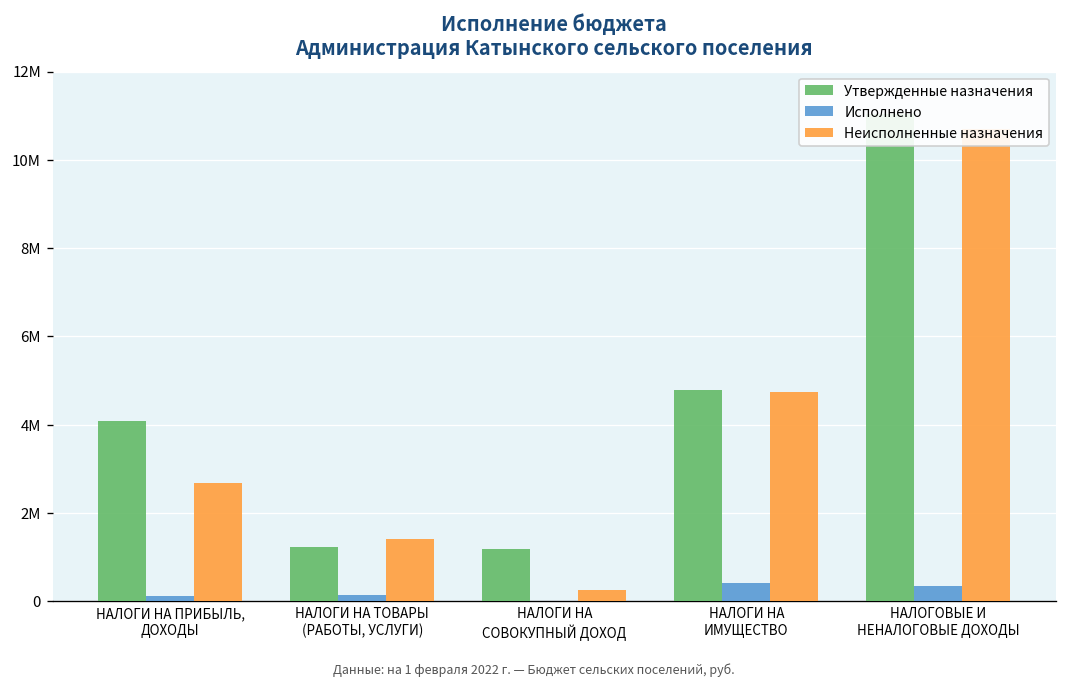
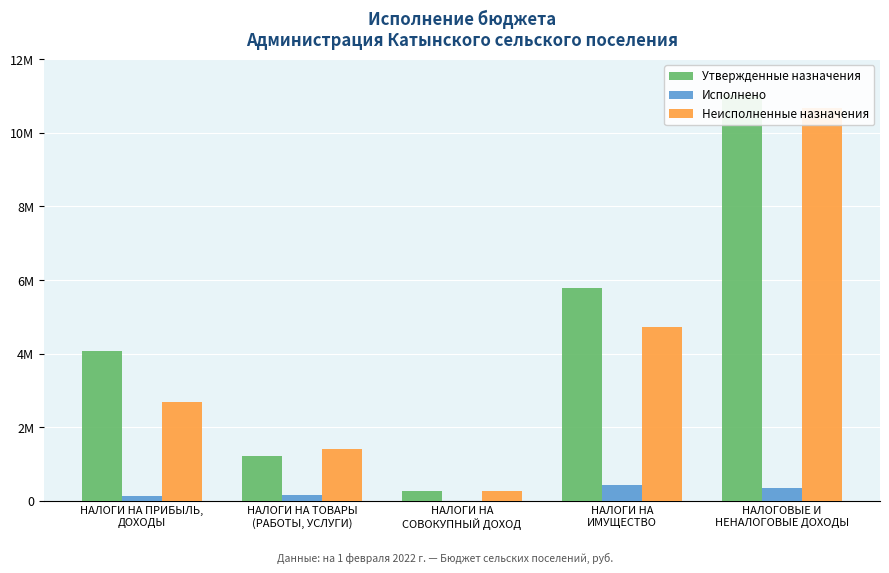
  {
    "Утвержденные назначения": {
      "НАЛОГИ НА ПРИБЫЛЬ, ДОХОДЫ": 4100000,
      "НАЛОГИ НА ТОВАРЫ (РАБОТЫ, УСЛУГИ)": 1200000,
-     "НАЛОГИ НА СОВОКУПНЫЙ ДОХОД": 1200000,
-     "НАЛОГИ НА ИМУЩЕСТВО": 4800000
+     "НАЛОГИ НА СОВОКУПНЫЙ ДОХОД": 300000,
+     "НАЛОГИ НА ИМУЩЕСТВО": 5800000
    },
    "Исполнено": {
      "НАЛОГИ НА ПРИБЫЛЬ, ДОХОДЫ": 100000,
      "НАЛОГИ НА ТОВАРЫ (РАБОТЫ, УСЛУГИ)": 100000,
      "НАЛОГИ НА СОВОКУПНЫЙ ДОХОД": 0,
      "НАЛОГИ НА ИМУЩЕСТВО": 400000,
      "НАЛОГОВЫЕ И НЕНАЛОГОВЫЕ ДОХОДЫ": 300000
    },
    "Неисполненные назначения": {
      "НАЛОГИ НА ПРИБЫЛЬ, ДОХОДЫ": 2700000,
      "НАЛОГИ НА ТОВАРЫ (РАБОТЫ, УСЛУГИ)": 1400000,
      "НАЛОГИ НА СОВОКУПНЫЙ ДОХОД": 300000,
      "НАЛОГИ НА ИМУЩЕСТВО": 4700000
    }
  }
